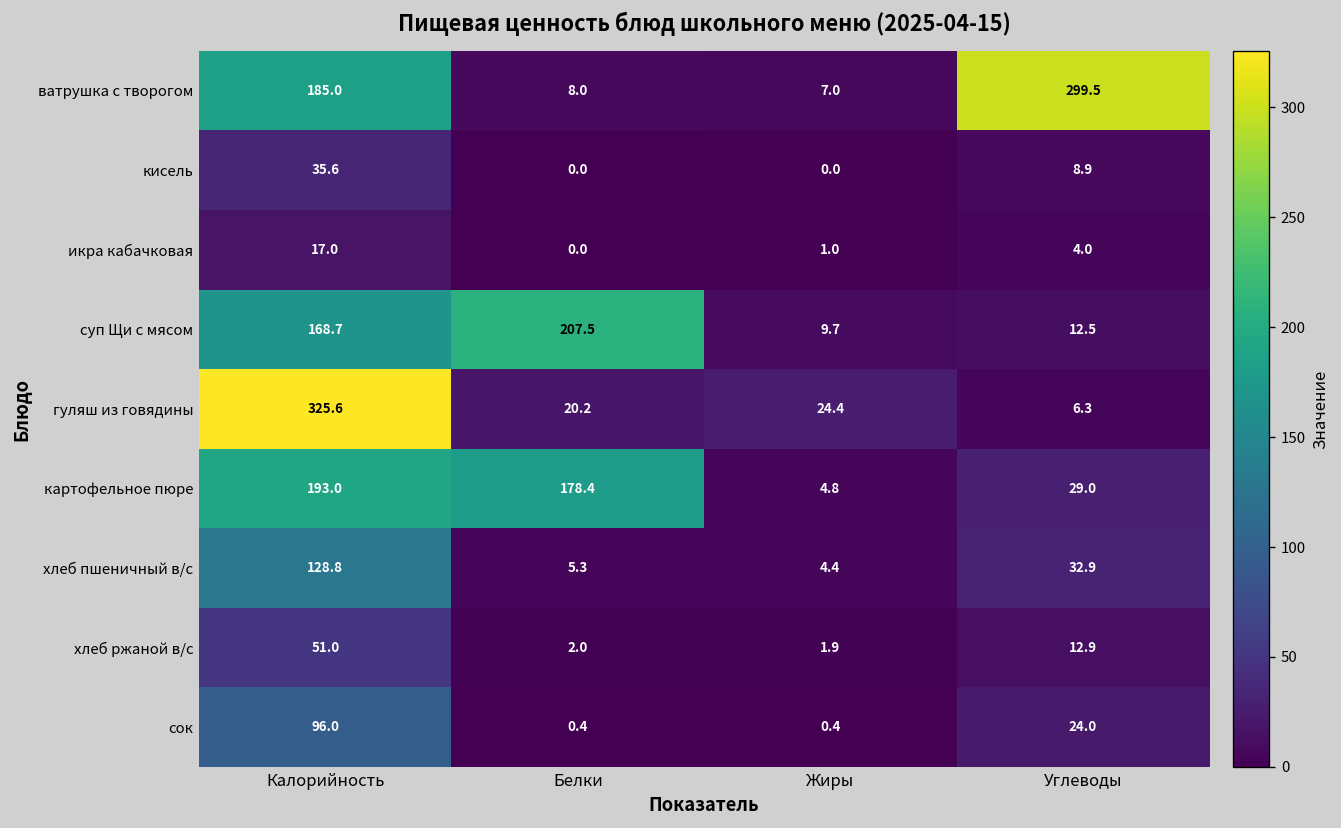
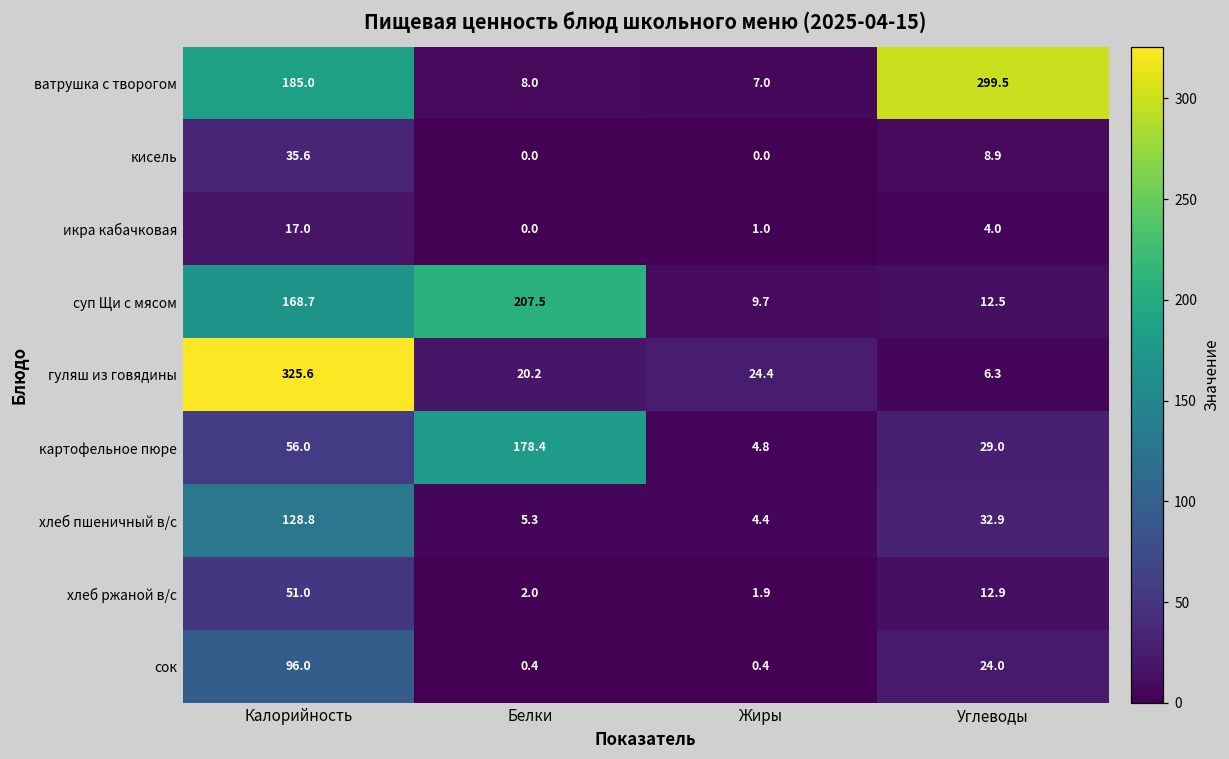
  {
    "ватрушка с творогом": {
      "Калорийность": 185.0,
      "Белки": 8.0,
      "Жиры": 7.0,
      "Углеводы": 299.5
    },
    "кисель": {
      "Калорийность": 35.6,
      "Белки": 0.0,
      "Жиры": 0.0,
      "Углеводы": 8.9
    },
    "икра кабачковая": {
      "Калорийность": 17.0,
      "Белки": 0.0,
      "Жиры": 1.0,
      "Углеводы": 4.0
    },
    "суп Щи с мясом": {
      "Калорийность": 168.7,
      "Белки": 207.5,
      "Жиры": 9.7,
      "Углеводы": 12.5
    },
    "гуляш из говядины": {
      "Калорийность": 325.6,
      "Белки": 20.2,
      "Жиры": 24.4,
      "Углеводы": 6.3
    },
    "картофельное пюре": {
-     "Калорийность": 193.0,
+     "Калорийность": 56.0,
      "Белки": 178.4,
      "Жиры": 4.8,
      "Углеводы": 29.0
    },
    "хлеб пшеничный в/с": {
      "Калорийность": 128.8,
      "Белки": 5.3,
      "Жиры": 4.4,
      "Углеводы": 32.9
    },
    "хлеб ржаной в/с": {
      "Калорийность": 51.0,
      "Белки": 2.0,
      "Жиры": 1.9,
      "Углеводы": 12.9
    },
    "сок": {
      "Калорийность": 96.0,
      "Белки": 0.4,
      "Жиры": 0.4,
      "Углеводы": 24.0
    }
  }
